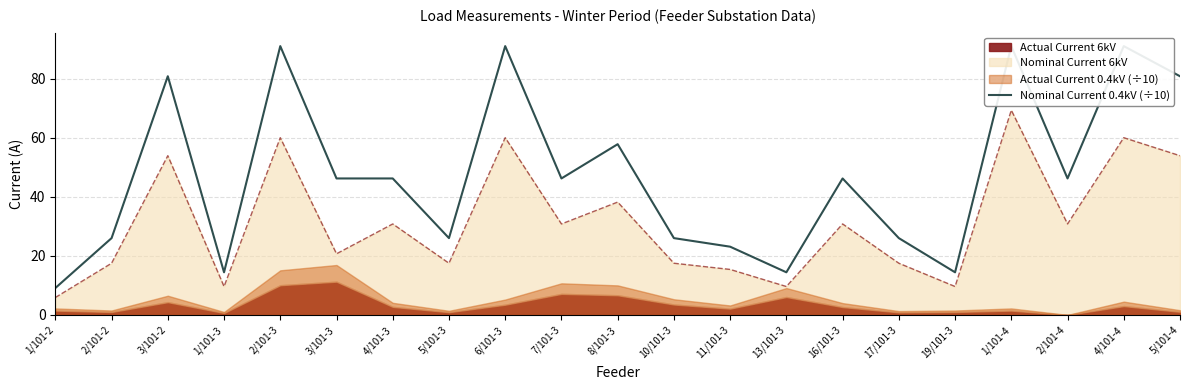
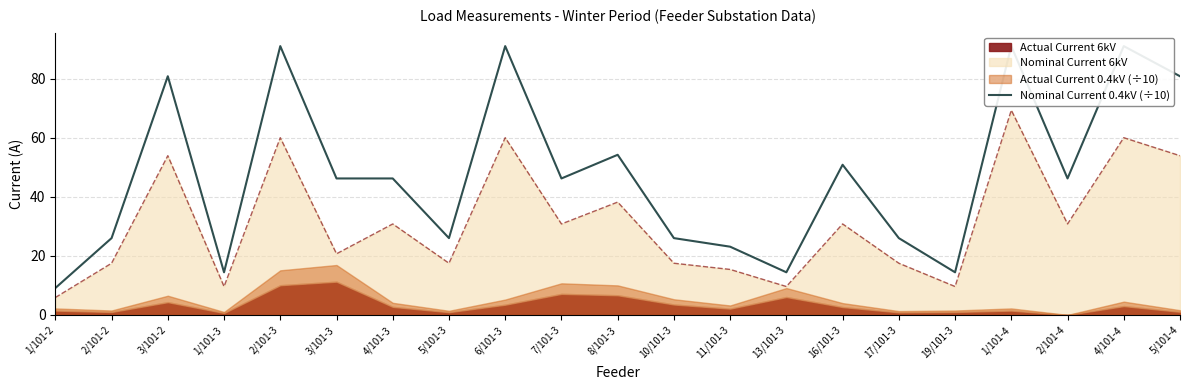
  {
    "Nominal Current 0.4kV (÷10)": {
      "1/101-2": 9,
      "2/101-2": 26,
      "3/101-2": 81,
      "1/101-3": 14,
      "2/101-3": 91,
      "3/101-3": 46,
      "4/101-3": 46,
      "5/101-3": 26,
      "6/101-3": 91,
      "7/101-3": 46,
-     "8/101-3": 58,
+     "8/101-3": 54,
      "10/101-3": 26,
      "11/101-3": 23,
      "13/101-3": 14,
-     "16/101-3": 46,
+     "16/101-3": 51,
      "17/101-3": 26,
      "19/101-3": 14,
      "2/101-4": 46,
      "5/101-4": 81
    },
    "Actual Current 6kV": {
      "3/101-2": 4,
      "2/101-3": 10,
      "3/101-3": 11,
      "4/101-3": 3,
      "6/101-3": 3,
      "7/101-3": 7,
      "8/101-3": 7,
      "10/101-3": 4,
      "11/101-3": 2,
      "13/101-3": 6,
      "16/101-3": 3,
      "4/101-4": 3
    },
    "Nominal Current 6kV": {
      "1/101-2": 6,
      "2/101-2": 18,
      "3/101-2": 54,
      "1/101-3": 10,
      "2/101-3": 60,
      "3/101-3": 21,
      "4/101-3": 31,
      "5/101-3": 18,
      "6/101-3": 60,
      "7/101-3": 31,
      "8/101-3": 38,
      "10/101-3": 18,
      "11/101-3": 15,
      "16/101-3": 31,
      "17/101-3": 18,
      "19/101-3": 10,
      "1/101-4": 69,
      "2/101-4": 31,
      "4/101-4": 60,
      "5/101-4": 54
    },
    "Actual Current 0.4kV (÷10)": {
      "3/101-2": 7,
      "2/101-3": 15,
      "3/101-3": 17,
      "4/101-3": 4,
      "6/101-3": 5,
      "7/101-3": 11,
      "8/101-3": 10,
      "10/101-3": 5,
      "11/101-3": 3,
      "16/101-3": 4,
      "4/101-4": 5
    }
  }
